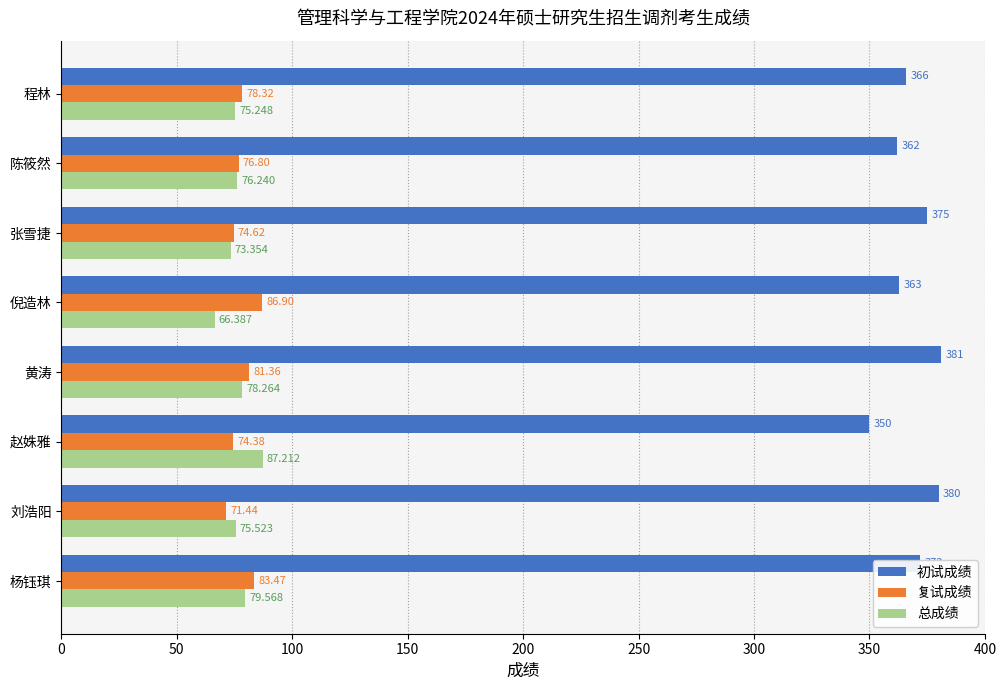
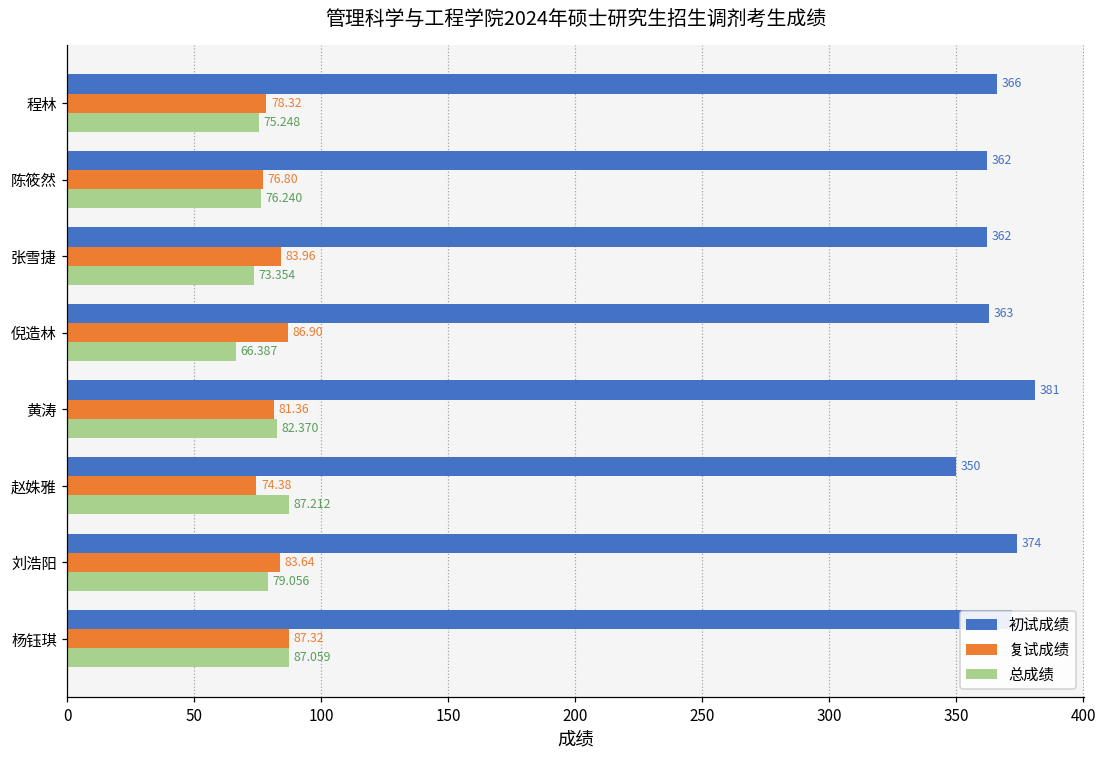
  {
    "初试成绩": {
      "程林": 366,
      "陈筱然": 362,
-     "张雪捷": 375,
+     "张雪捷": 362,
      "倪造林": 363,
      "黄涛": 381,
      "赵姝雅": 350,
-     "刘浩阳": 380
+     "刘浩阳": 374
    },
    "复试成绩": {
      "程林": 78.32,
      "陈筱然": 76.80,
-     "张雪捷": 74.62,
+     "张雪捷": 83.96,
      "倪造林": 86.90,
      "黄涛": 81.36,
      "赵姝雅": 74.38,
-     "刘浩阳": 71.44,
-     "杨钰琪": 83.47
+     "刘浩阳": 83.64,
+     "杨钰琪": 87.32
    },
    "总成绩": {
      "程林": 75.248,
      "陈筱然": 76.240,
      "张雪捷": 73.354,
      "倪造林": 66.387,
-     "黄涛": 78.264,
+     "黄涛": 82.370,
      "赵姝雅": 87.212,
-     "刘浩阳": 75.523,
-     "杨钰琪": 79.568
+     "刘浩阳": 79.056,
+     "杨钰琪": 87.059
    }
  }
